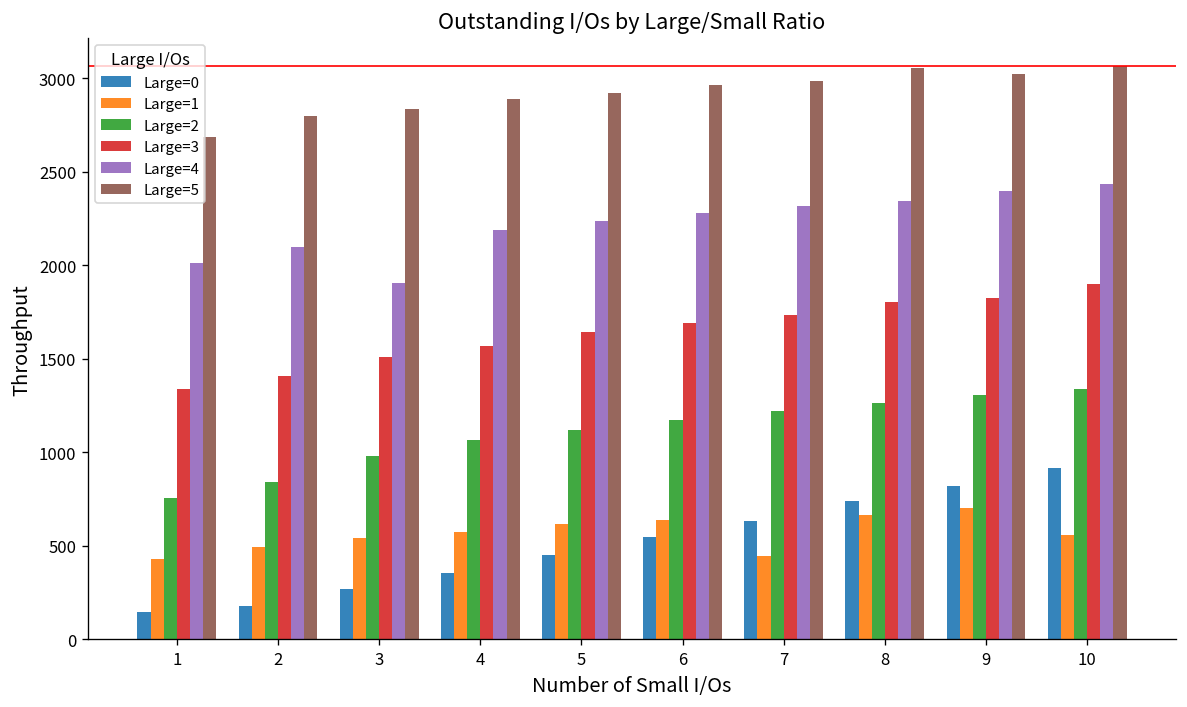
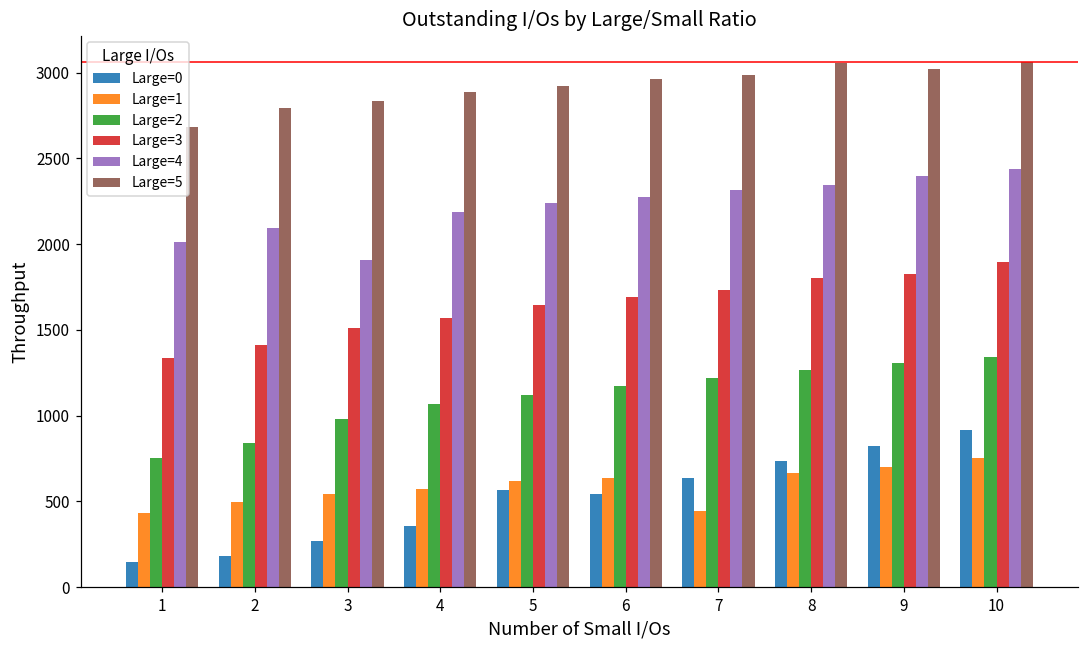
  {
    "Large=0": {
      "1": 150,
      "2": 180,
      "3": 270,
      "4": 350,
-     "5": 450,
+     "5": 560,
      "6": 550,
      "7": 640,
      "8": 740,
      "9": 820,
      "10": 920
    },
    "Large=1": {
      "1": 430,
      "2": 500,
      "3": 540,
      "4": 570,
      "5": 620,
      "6": 640,
      "7": 450,
      "8": 660,
      "9": 700,
-     "10": 560
+     "10": 750
    },
    "Large=2": {
      "1": 760,
      "2": 840,
      "3": 980,
      "4": 1070,
      "5": 1120,
      "6": 1170,
      "7": 1220,
      "8": 1270,
      "9": 1310,
      "10": 1340
    },
    "Large=3": {
      "1": 1340,
      "2": 1410,
      "3": 1510,
      "4": 1570,
      "5": 1640,
      "6": 1690,
      "7": 1730,
      "8": 1800,
      "9": 1830,
      "10": 1900
    },
    "Large=4": {
      "1": 2010,
      "2": 2100,
      "3": 1910,
      "4": 2190,
      "5": 2240,
      "6": 2280,
      "7": 2320,
      "8": 2340,
      "9": 2400,
      "10": 2440
    },
    "Large=5": {
      "1": 2690,
      "2": 2800,
      "3": 2840,
      "4": 2890,
      "5": 2920,
      "6": 2970,
      "7": 2990,
      "8": 3060,
      "9": 3020,
      "10": 3060
    }
  }
